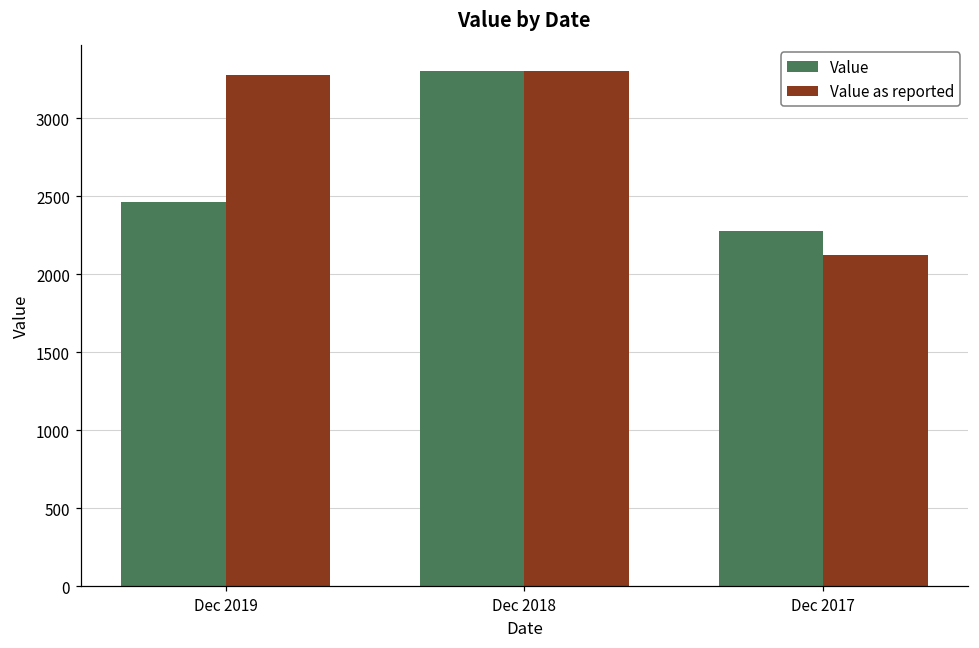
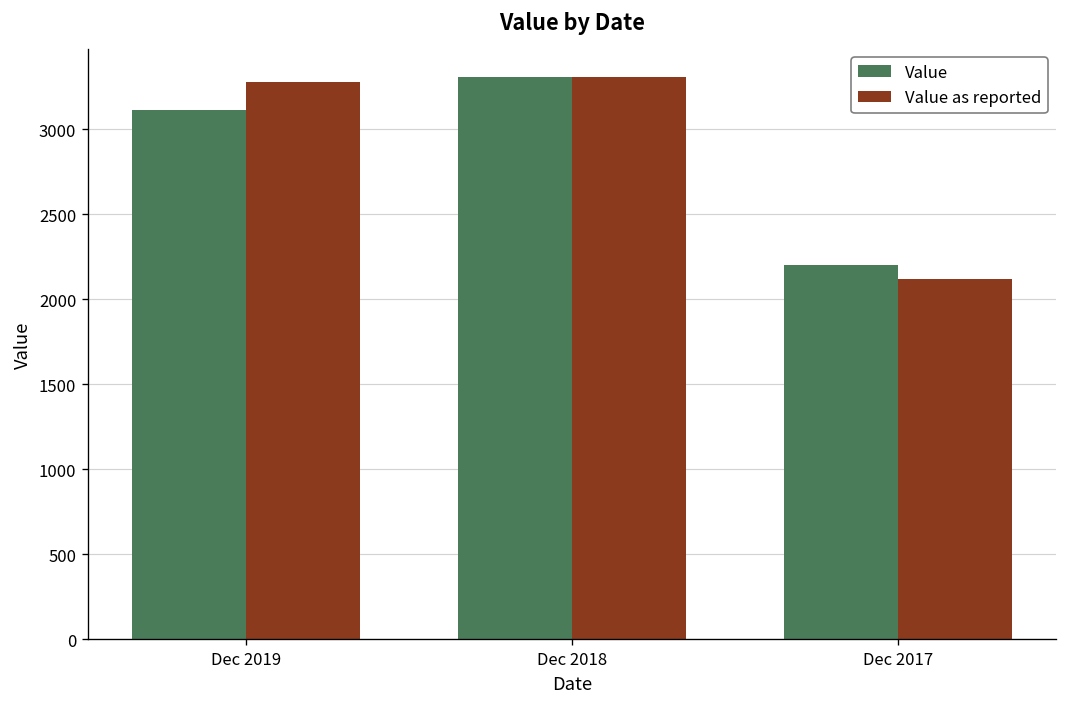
  {
    "Value": {
-     "Dec 2019": 2460,
+     "Dec 2019": 3110,
      "Dec 2018": 3310,
-     "Dec 2017": 2280
+     "Dec 2017": 2200
    },
    "Value as reported": {
      "Dec 2019": 3280,
      "Dec 2018": 3310,
      "Dec 2017": 2120
    }
  }
